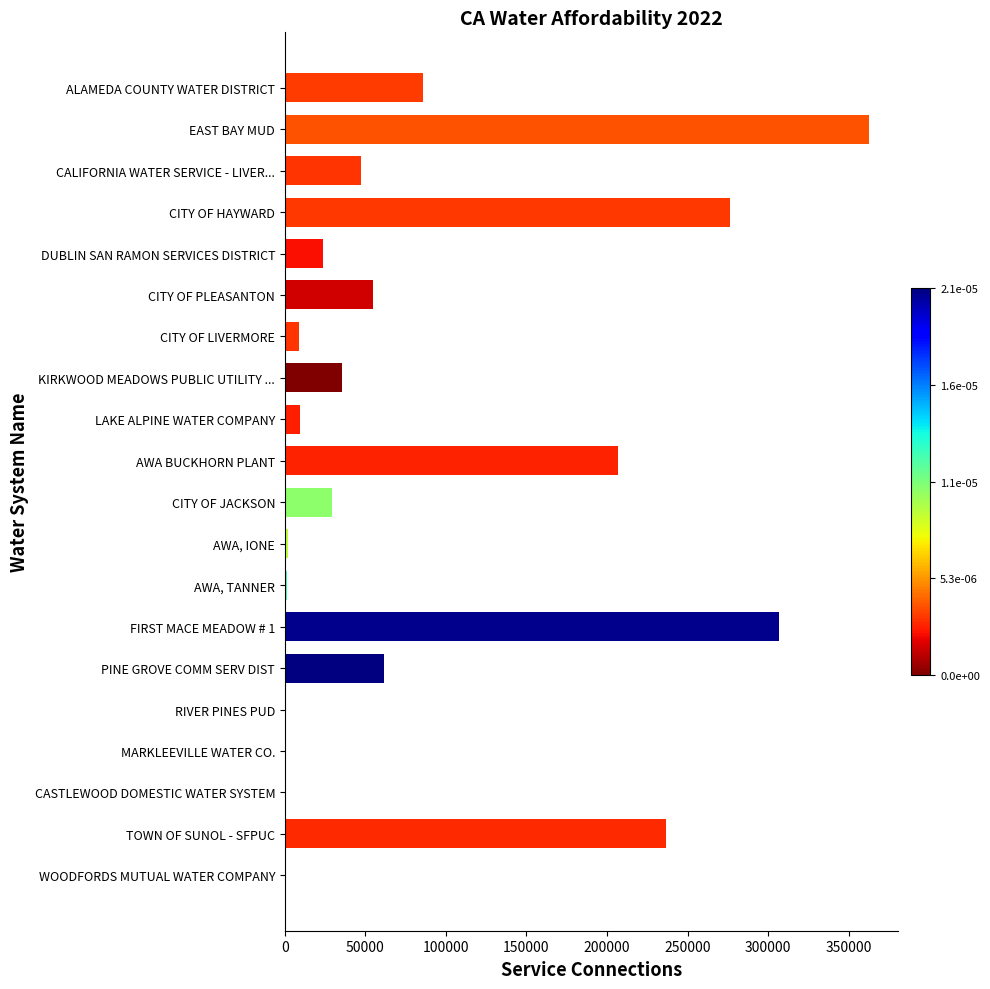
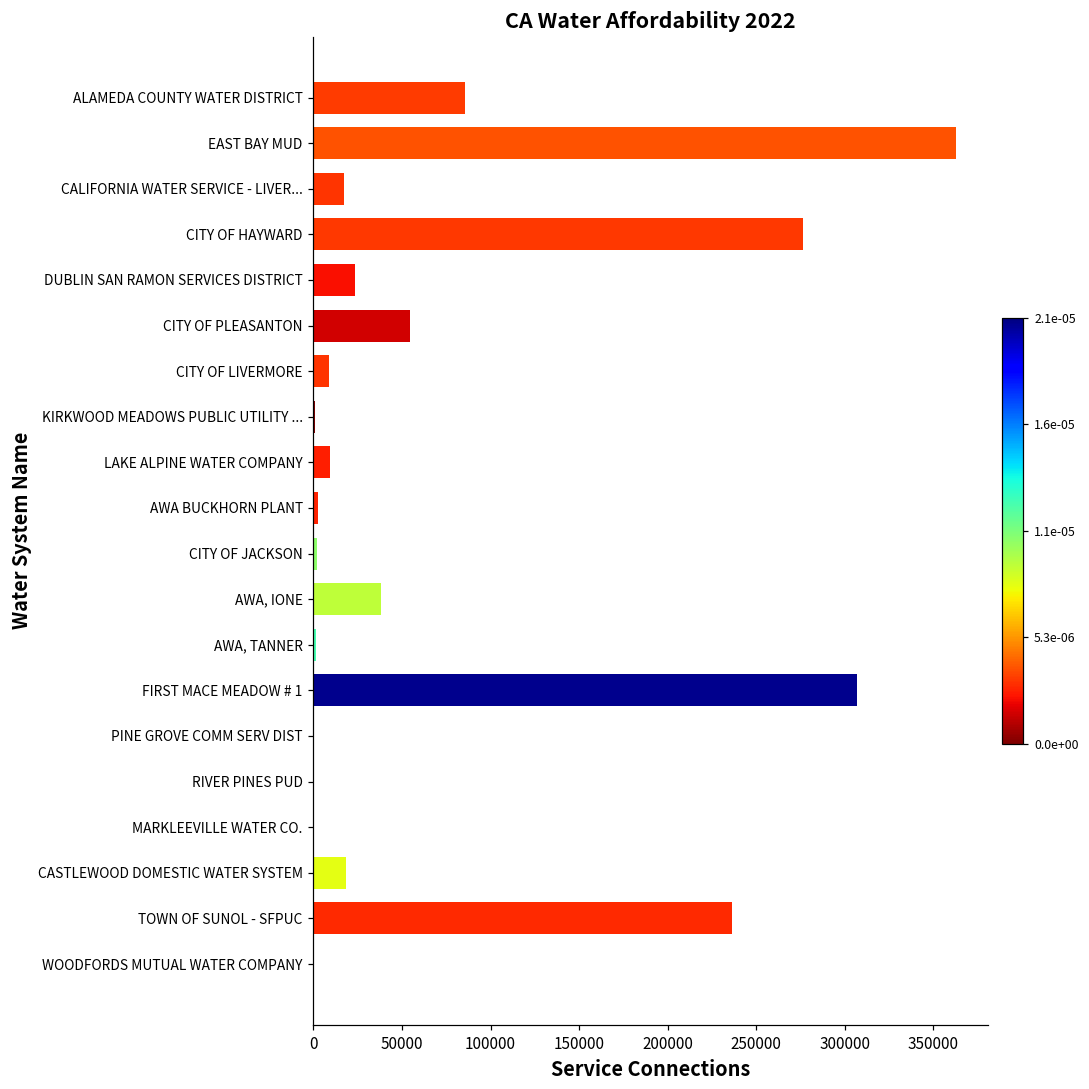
  {
    "ALAMEDA COUNTY WATER DISTRICT": 86000,
    "EAST BAY MUD": 363000,
-   "CALIFORNIA WATER SERVICE - LIVER...": 47000,
+   "CALIFORNIA WATER SERVICE - LIVER...": 17000,
    "CITY OF HAYWARD": 276000,
    "DUBLIN SAN RAMON SERVICES DISTRICT": 23000,
    "CITY OF PLEASANTON": 54000,
    "CITY OF LIVERMORE": 9000,
-   "KIRKWOOD MEADOWS PUBLIC UTILITY ...": 36000,
+   "KIRKWOOD MEADOWS PUBLIC UTILITY ...": 1000,
    "LAKE ALPINE WATER COMPANY": 10000,
-   "AWA BUCKHORN PLANT": 207000,
-   "CITY OF JACKSON": 30000,
-   "AWA, IONE": 2000,
+   "AWA BUCKHORN PLANT": 3000,
+   "CITY OF JACKSON": 2000,
+   "AWA, IONE": 38000,
    "FIRST MACE MEADOW # 1": 307000,
-   "PINE GROVE COMM SERV DIST": 62000,
-   "CASTLEWOOD DOMESTIC WATER SYSTEM": 0,
+   "PINE GROVE COMM SERV DIST": 0,
+   "CASTLEWOOD DOMESTIC WATER SYSTEM": 18000,
    "TOWN OF SUNOL - SFPUC": 237000
  }
